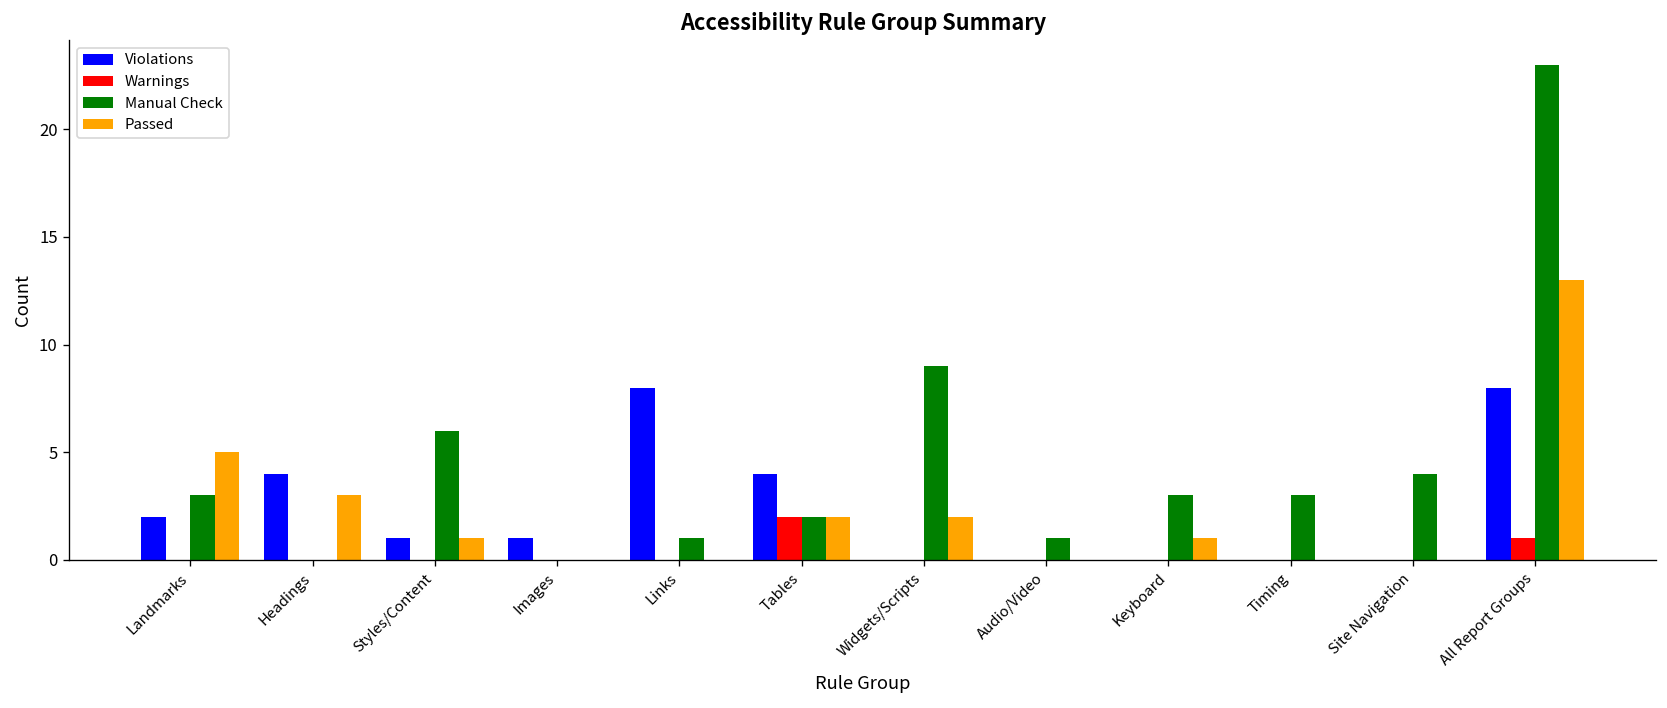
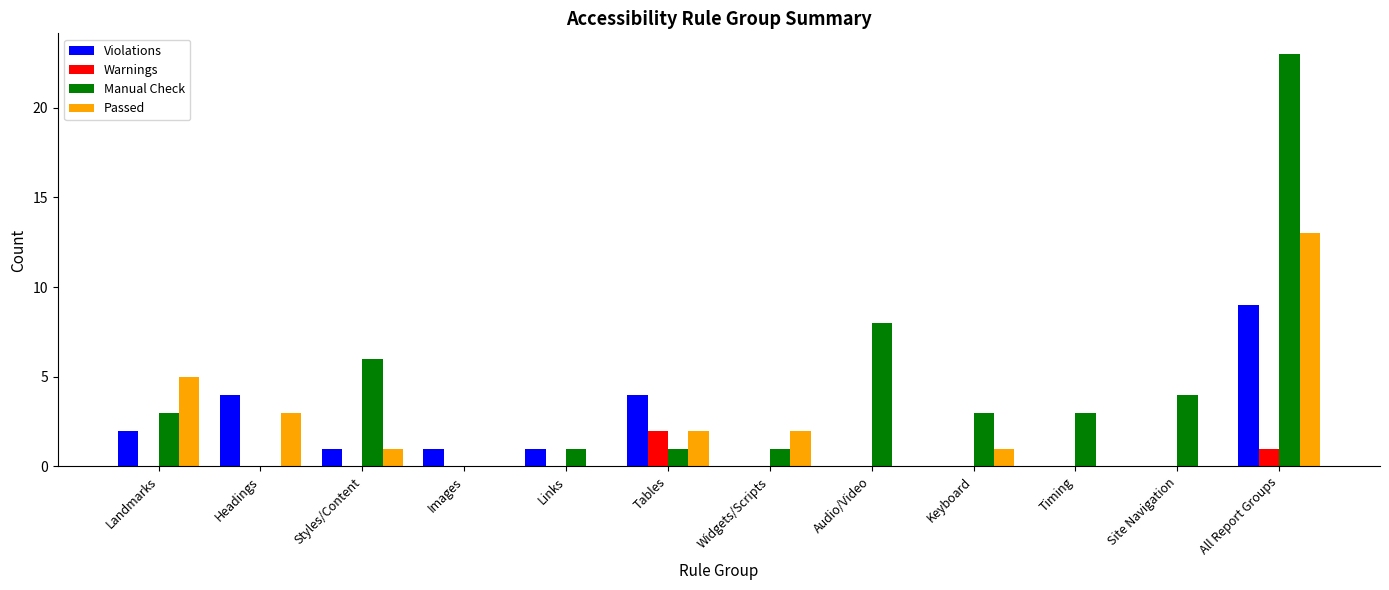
  {
    "Violations": {
      "Landmarks": 2,
      "Headings": 4,
      "Styles/Content": 1,
      "Images": 1,
-     "Links": 8,
+     "Links": 1,
      "Tables": 4,
      "Widgets/Scripts": 0,
      "Audio/Video": 0,
      "Keyboard": 0,
      "Timing": 0,
      "Site Navigation": 0,
-     "All Report Groups": 8
+     "All Report Groups": 9
    },
    "Warnings": {
      "Landmarks": 0,
      "Headings": 0,
      "Styles/Content": 0,
      "Images": 0,
      "Links": 0,
      "Tables": 2,
      "Widgets/Scripts": 0,
      "Audio/Video": 0,
      "Keyboard": 0,
      "Timing": 0,
      "Site Navigation": 0,
      "All Report Groups": 1
    },
    "Manual Check": {
      "Landmarks": 3,
      "Headings": 0,
      "Styles/Content": 6,
      "Images": 0,
      "Links": 1,
-     "Tables": 2,
-     "Widgets/Scripts": 9,
-     "Audio/Video": 1,
+     "Tables": 1,
+     "Widgets/Scripts": 1,
+     "Audio/Video": 8,
      "Keyboard": 3,
      "Timing": 3,
      "Site Navigation": 4,
      "All Report Groups": 23
    },
    "Passed": {
      "Landmarks": 5,
      "Headings": 3,
      "Styles/Content": 1,
      "Images": 0,
      "Links": 0,
      "Tables": 2,
      "Widgets/Scripts": 2,
      "Audio/Video": 0,
      "Keyboard": 1,
      "Timing": 0,
      "Site Navigation": 0,
      "All Report Groups": 13
    }
  }
